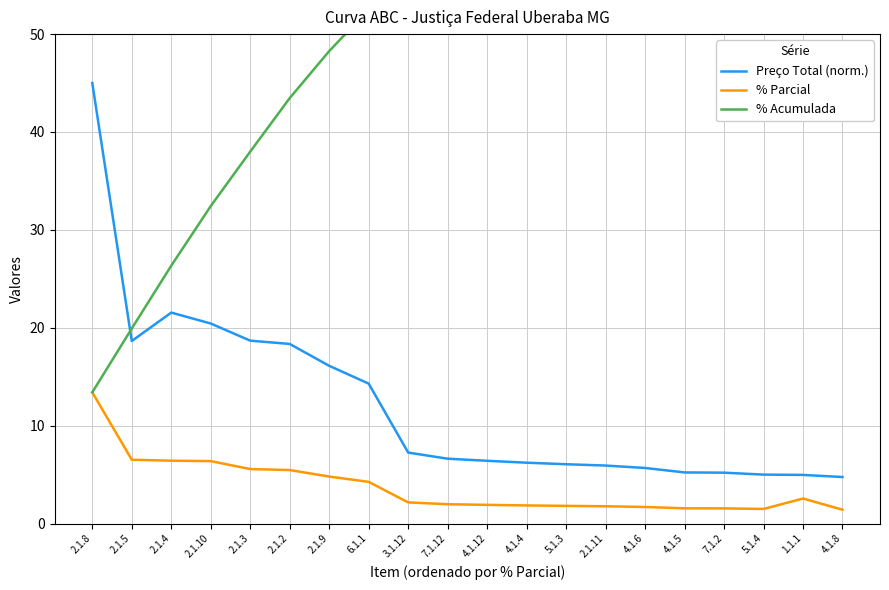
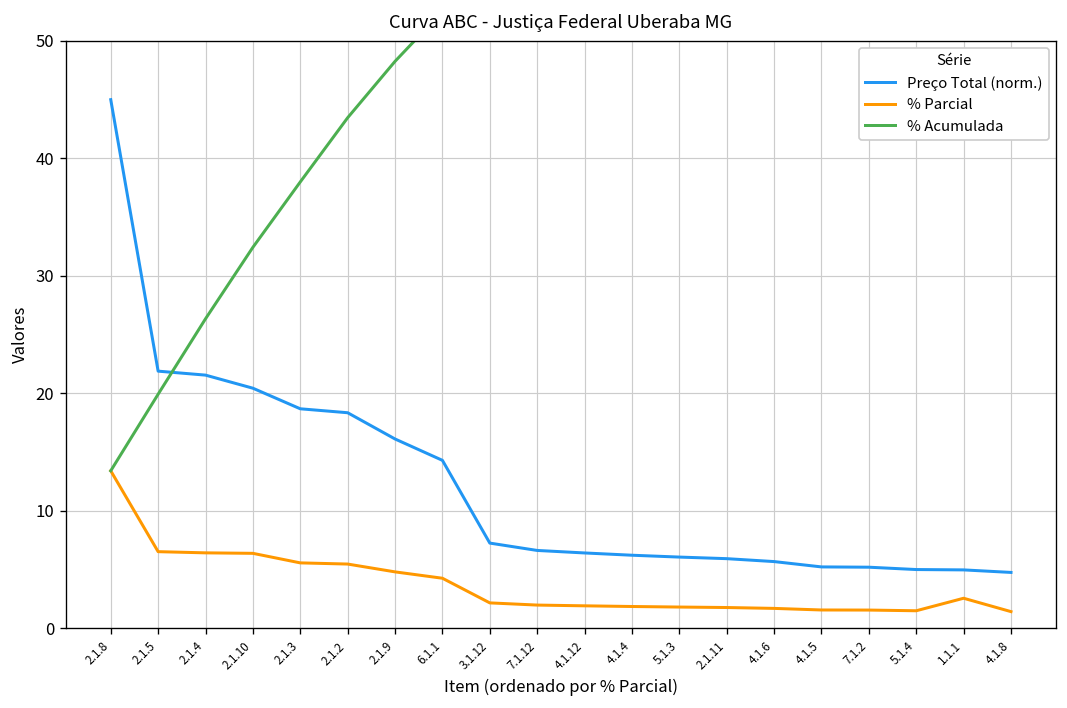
  {
    "Preço Total (norm.)": {
      "2.1.8": 45,
-     "2.1.5": 19,
+     "2.1.5": 22,
      "2.1.4": 22,
      "2.1.10": 20,
      "2.1.3": 19,
      "2.1.2": 18,
      "2.1.9": 16,
      "6.1.1": 14,
      "3.1.12": 7,
      "7.1.12": 7,
      "4.1.12": 6,
      "4.1.4": 6,
      "5.1.3": 6,
      "2.1.11": 6,
      "4.1.6": 6,
      "4.1.5": 5,
      "7.1.2": 5,
      "5.1.4": 5,
      "1.1.1": 5,
      "4.1.8": 5
    },
    "% Parcial": {
      "2.1.5": 7,
      "2.1.4": 6,
      "2.1.10": 6,
      "2.1.3": 6,
      "2.1.2": 5,
      "2.1.9": 5,
      "6.1.1": 4,
      "3.1.12": 2,
      "7.1.12": 2,
      "4.1.12": 2,
      "4.1.4": 2,
      "5.1.3": 2,
      "2.1.11": 2,
      "4.1.6": 2,
      "4.1.5": 2,
      "7.1.2": 2,
      "5.1.4": 1,
      "1.1.1": 3,
      "4.1.8": 1
    },
    "% Acumulada": {
      "2.1.5": 20,
      "2.1.4": 26,
      "2.1.10": 32,
      "2.1.3": 38,
      "2.1.2": 43,
      "2.1.9": 48
    }
  }
